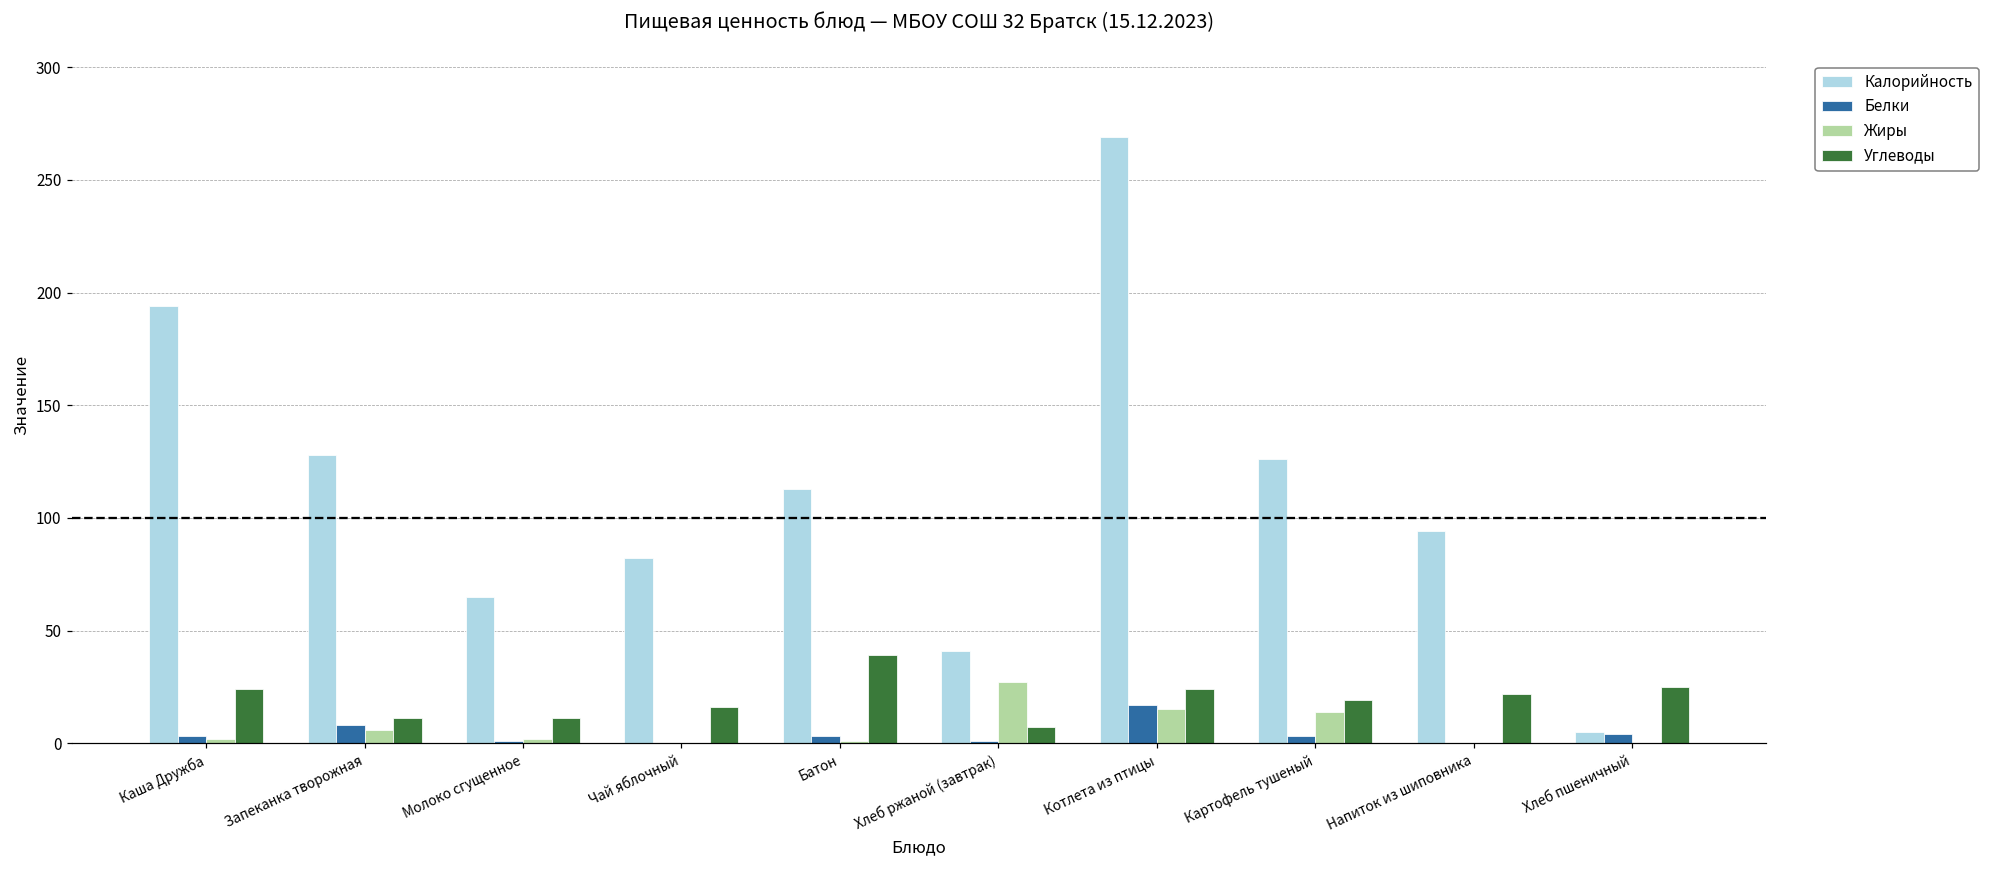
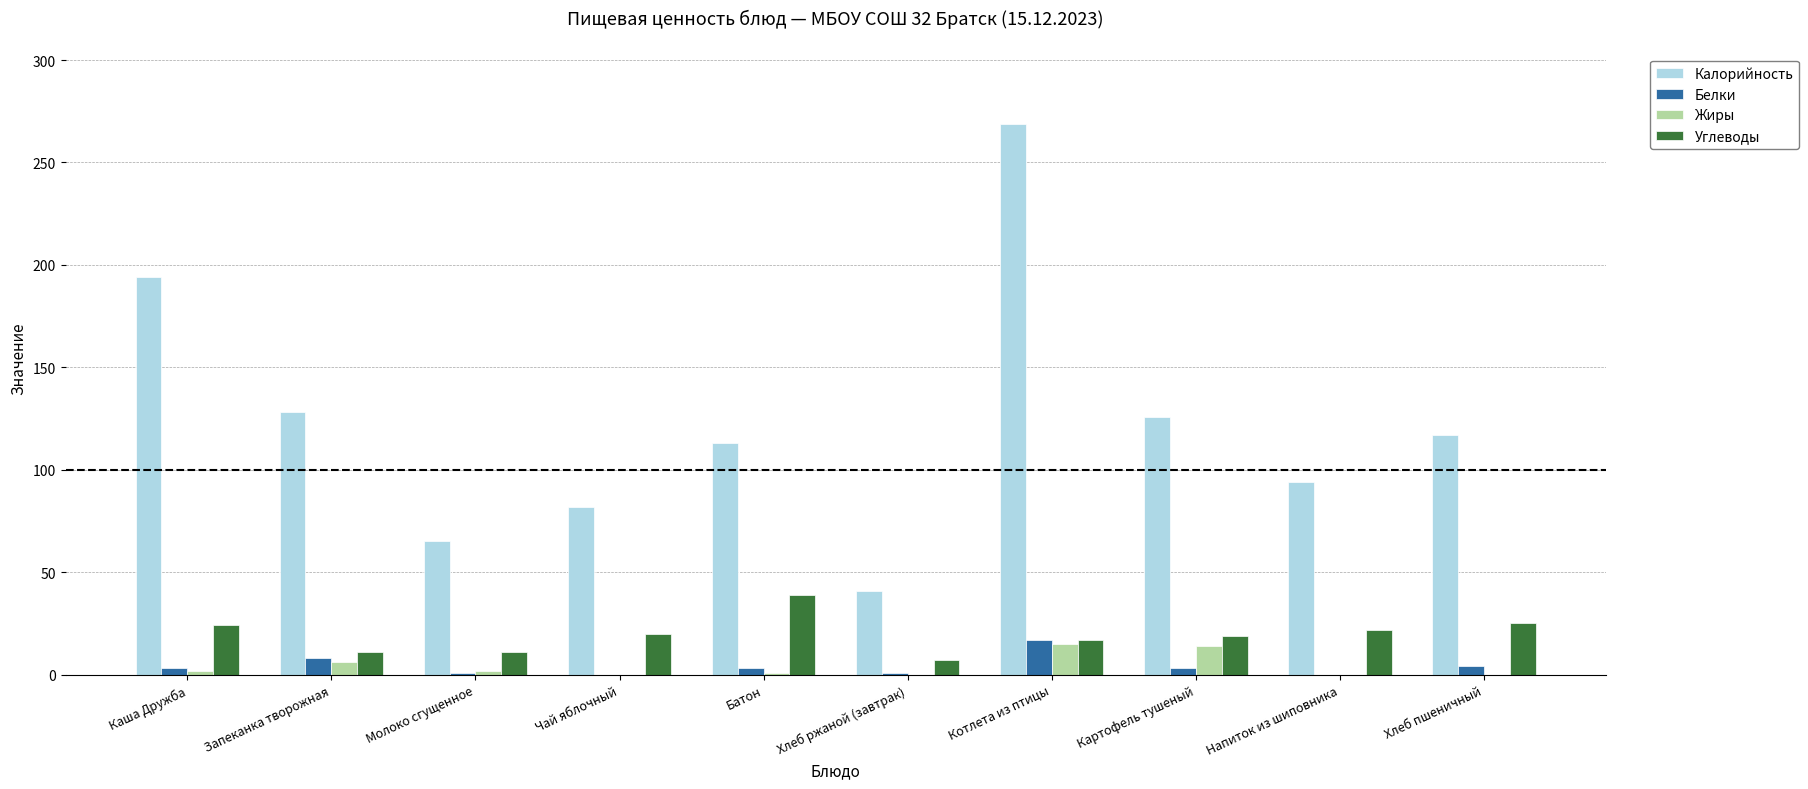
  {
    "Калорийность": {
      "Каша Дружба": 194,
      "Запеканка творожная": 128,
      "Молоко сгущенное": 65,
      "Чай яблочный": 82,
      "Батон": 113,
      "Хлеб ржаной (завтрак)": 41,
      "Котлета из птицы": 269,
      "Картофель тушеный": 126,
      "Напиток из шиповника": 94,
-     "Хлеб пшеничный": 5
+     "Хлеб пшеничный": 117
    },
    "Белки": {
      "Каша Дружба": 3,
      "Запеканка творожная": 8,
      "Чай яблочный": 0,
      "Батон": 3,
      "Котлета из птицы": 17,
      "Картофель тушеный": 3,
      "Напиток из шиповника": 0,
      "Хлеб пшеничный": 4
    },
    "Жиры": {
      "Каша Дружба": 2,
      "Запеканка творожная": 6,
      "Молоко сгущенное": 2,
      "Чай яблочный": 0,
-     "Хлеб ржаной (завтрак)": 27,
+     "Хлеб ржаной (завтрак)": 0,
      "Котлета из птицы": 15,
      "Картофель тушеный": 14,
      "Напиток из шиповника": 0,
      "Хлеб пшеничный": 0
    },
    "Углеводы": {
      "Каша Дружба": 24,
      "Запеканка творожная": 11,
      "Молоко сгущенное": 11,
-     "Чай яблочный": 16,
+     "Чай яблочный": 20,
      "Батон": 39,
      "Хлеб ржаной (завтрак)": 7,
-     "Котлета из птицы": 24,
+     "Котлета из птицы": 17,
      "Картофель тушеный": 19,
      "Напиток из шиповника": 22,
      "Хлеб пшеничный": 25
    }
  }
